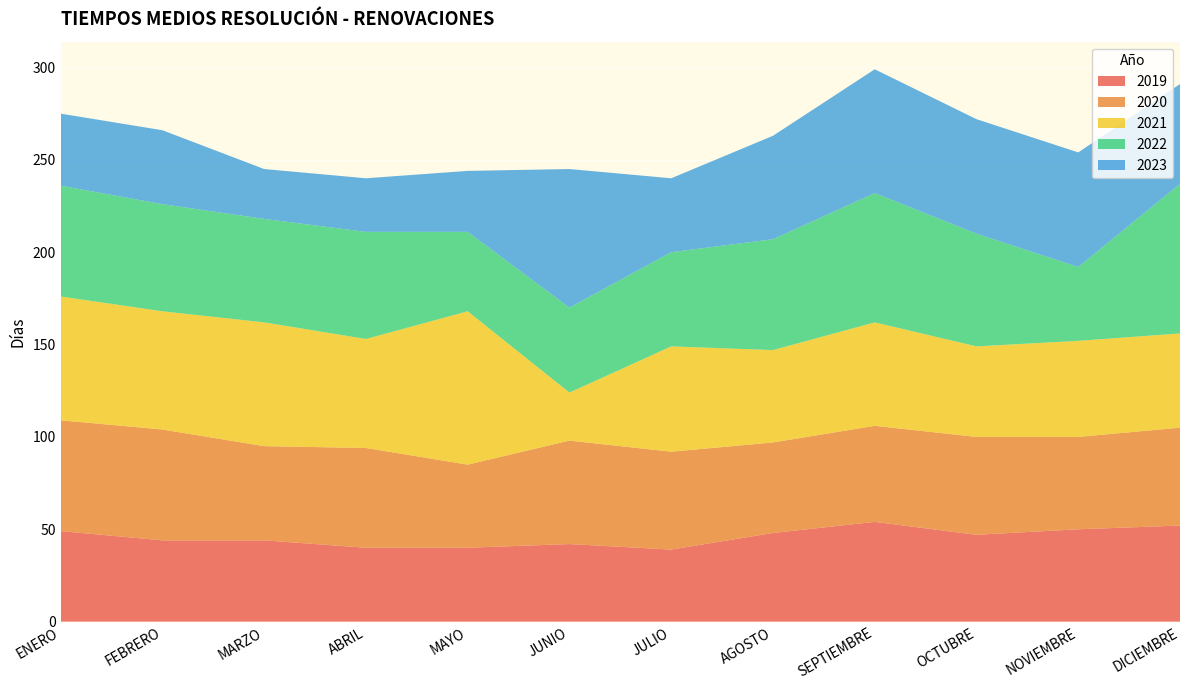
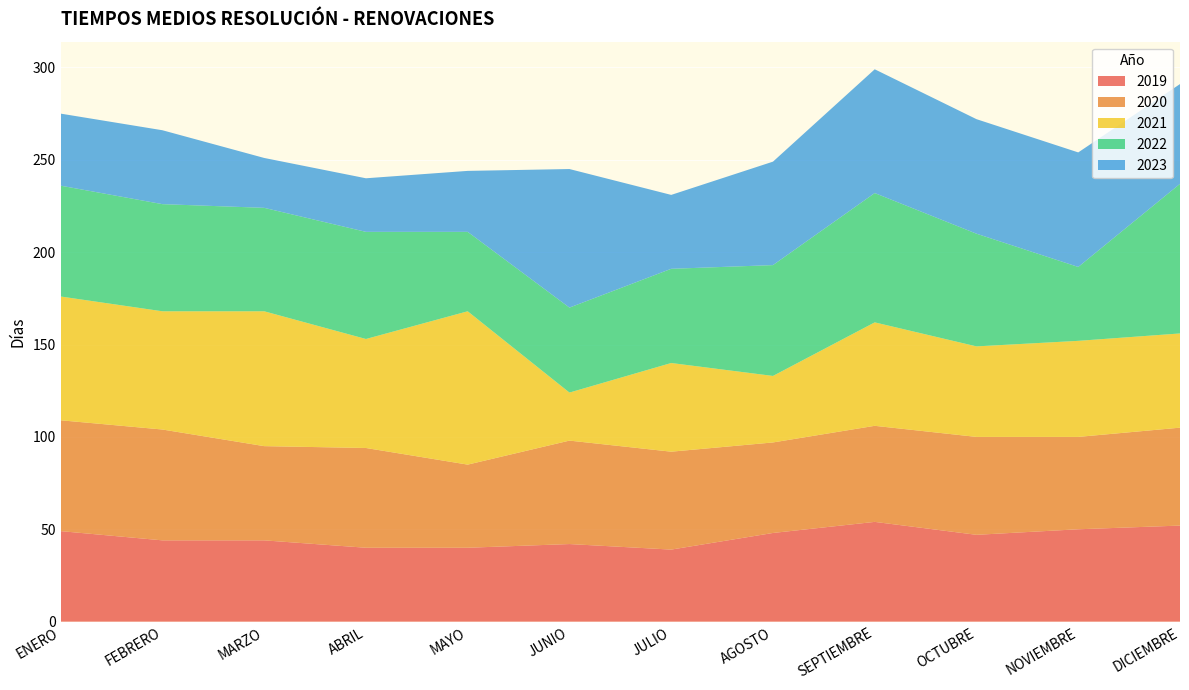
  {
    "2021": {
      "ENERO": 67,
      "FEBRERO": 64,
-     "MARZO": 67,
+     "MARZO": 73,
      "ABRIL": 59,
      "MAYO": 83,
      "JUNIO": 26,
-     "JULIO": 57,
-     "AGOSTO": 50,
+     "JULIO": 48,
+     "AGOSTO": 36,
      "SEPTIEMBRE": 56,
      "OCTUBRE": 49,
      "NOVIEMBRE": 52,
      "DICIEMBRE": 51
    },
    "2022": {
      "ENERO": 60,
      "FEBRERO": 58,
      "MARZO": 56,
      "ABRIL": 58,
      "MAYO": 43,
      "JUNIO": 46,
      "JULIO": 51,
      "AGOSTO": 60,
      "SEPTIEMBRE": 70,
      "OCTUBRE": 61,
      "NOVIEMBRE": 40,
      "DICIEMBRE": 81
    },
    "2023": {
      "ENERO": 39,
      "FEBRERO": 40,
      "MARZO": 27,
      "ABRIL": 29,
      "MAYO": 33,
      "JUNIO": 75,
      "JULIO": 40,
      "AGOSTO": 56,
      "SEPTIEMBRE": 67,
      "OCTUBRE": 62,
      "NOVIEMBRE": 62,
      "DICIEMBRE": 54
    }
  }
